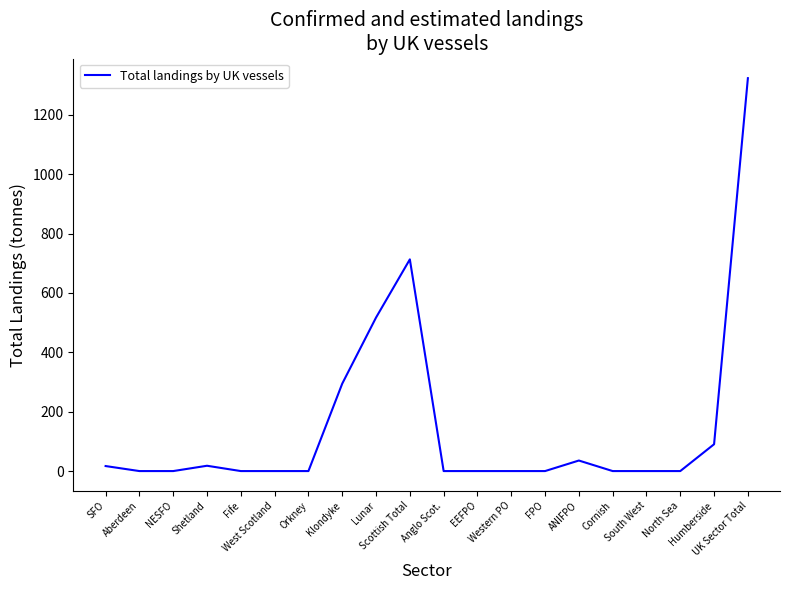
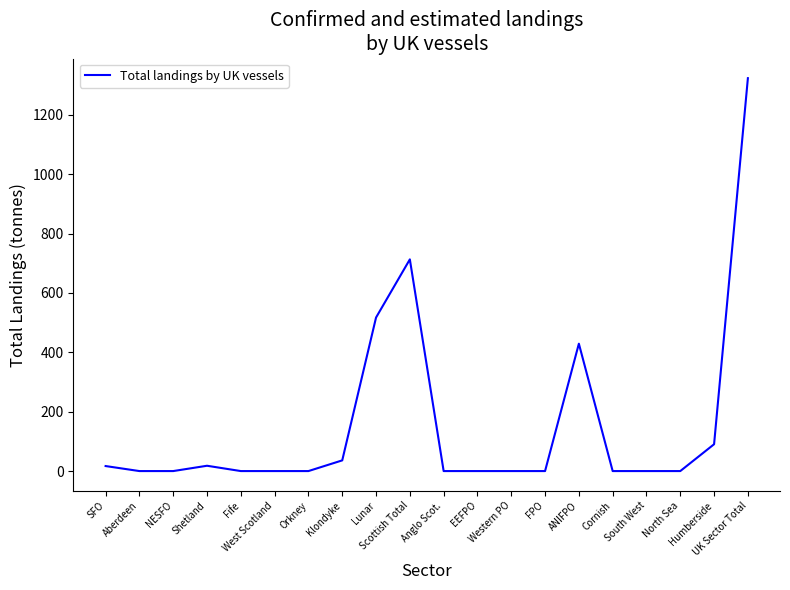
  {
    "SFO": 20,
    "Aberdeen": 0,
    "NESFO": 0,
    "Shetland": 20,
    "Fife": 0,
    "West Scotland": 0,
    "Orkney": 0,
-   "Klondyke": 290,
+   "Klondyke": 40,
    "Lunar": 520,
    "Scottish Total": 710,
    "Anglo Scot.": 0,
    "EEFPO": 0,
    "Western PO": 0,
    "FPO": 0,
-   "ANIFPO": 40,
+   "ANIFPO": 430,
    "Cornish": 0,
    "South West": 0,
    "North Sea": 0,
    "Humberside": 90,
    "UK Sector Total": 1320
  }
